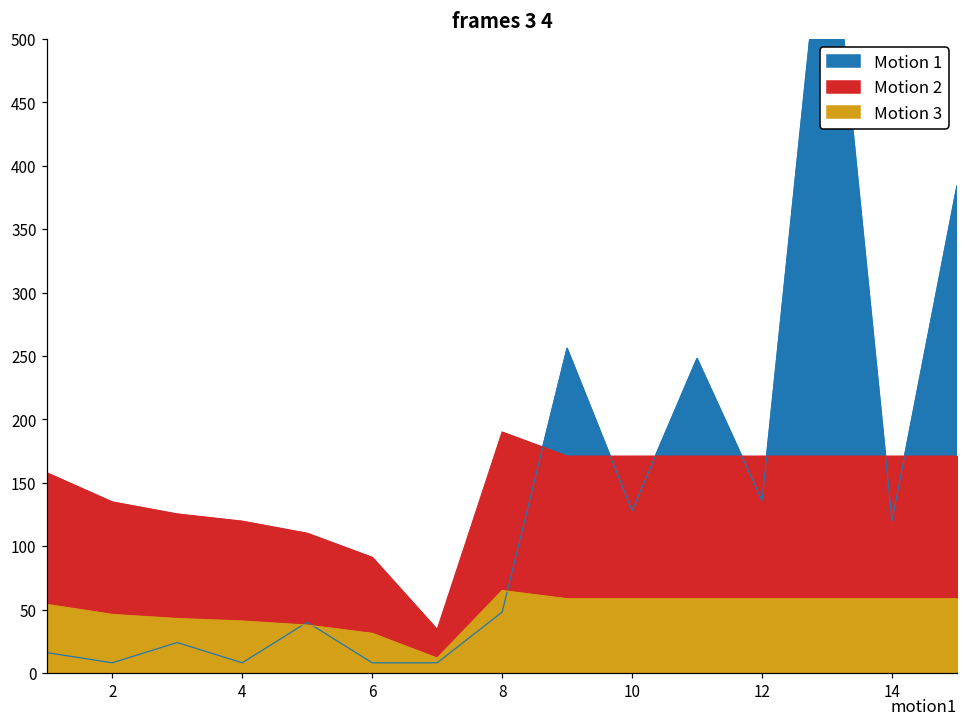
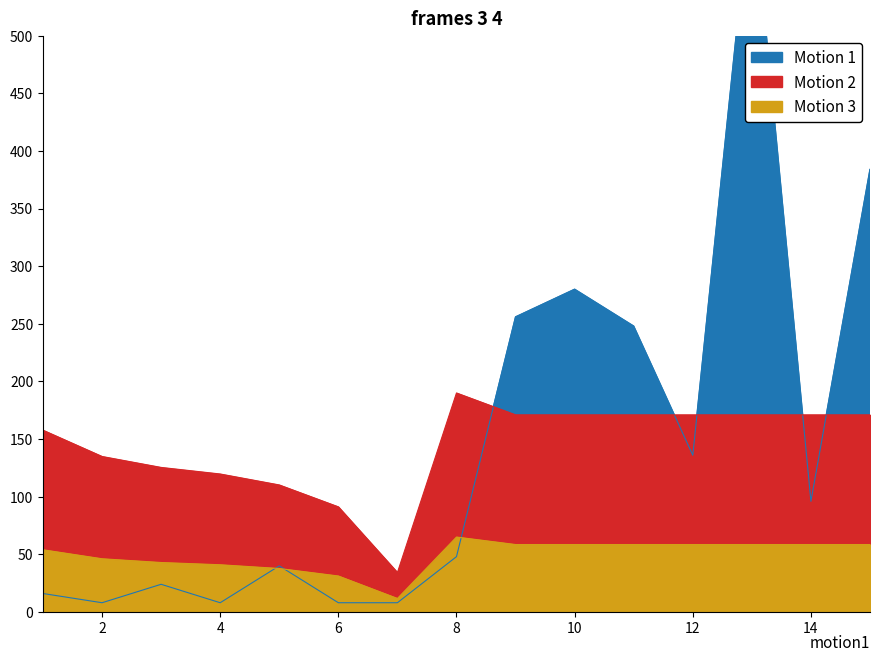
  {
    "Motion 1": {
      "2": 8,
      "4": 8,
      "6": 8,
      "8": 48,
-     "10": 128,
+     "10": 280,
      "12": 136,
-     "14": 120
+     "14": 96
    },
    "Motion 2": {
      "2": 135,
      "4": 120,
      "6": 91,
      "8": 190,
      "10": 171,
      "12": 171,
      "14": 171
    },
    "Motion 3": {
      "2": 46,
      "4": 41,
      "6": 31,
      "8": 65,
      "10": 59,
      "12": 59,
      "14": 59
    }
  }
